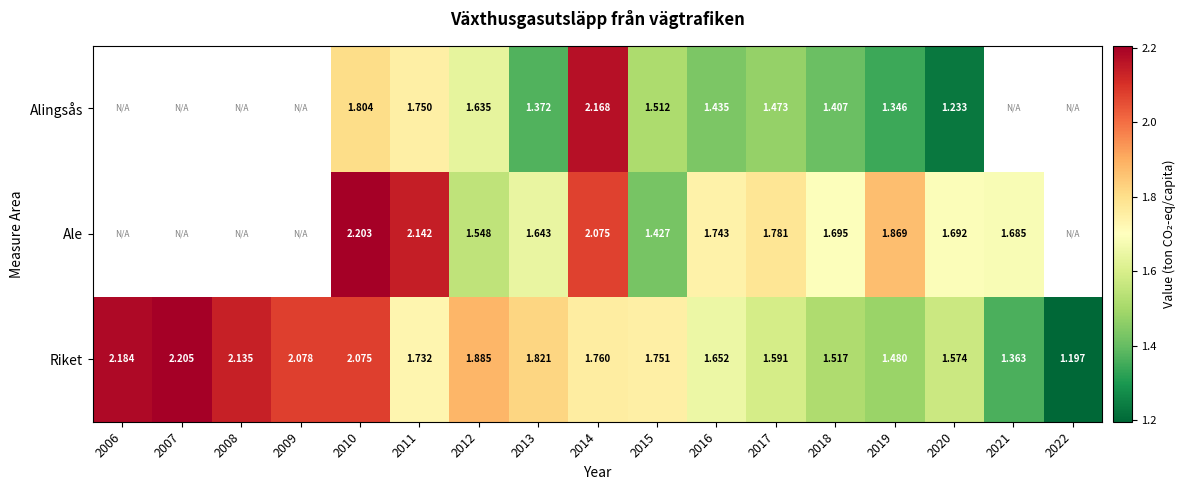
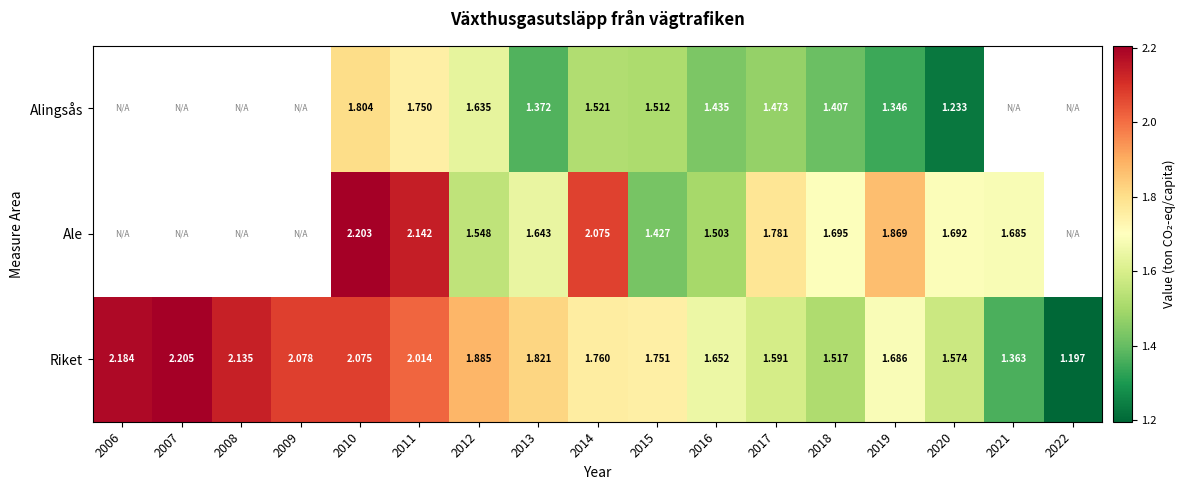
  {
    "Alingsås": {
      "2010": 1.804,
      "2011": 1.750,
      "2012": 1.635,
      "2013": 1.372,
-     "2014": 2.168,
+     "2014": 1.521,
      "2015": 1.512,
      "2016": 1.435,
      "2017": 1.473,
      "2018": 1.407,
      "2019": 1.346,
      "2020": 1.233
    },
    "Ale": {
      "2010": 2.203,
      "2011": 2.142,
      "2012": 1.548,
      "2013": 1.643,
      "2014": 2.075,
      "2015": 1.427,
-     "2016": 1.743,
+     "2016": 1.503,
      "2017": 1.781,
      "2018": 1.695,
      "2019": 1.869,
      "2020": 1.692,
      "2021": 1.685
    },
    "Riket": {
      "2006": 2.184,
      "2007": 2.205,
      "2008": 2.135,
      "2009": 2.078,
      "2010": 2.075,
-     "2011": 1.732,
+     "2011": 2.014,
      "2012": 1.885,
      "2013": 1.821,
      "2014": 1.760,
      "2015": 1.751,
      "2016": 1.652,
      "2017": 1.591,
      "2018": 1.517,
-     "2019": 1.480,
+     "2019": 1.686,
      "2020": 1.574,
      "2021": 1.363,
      "2022": 1.197
    }
  }
